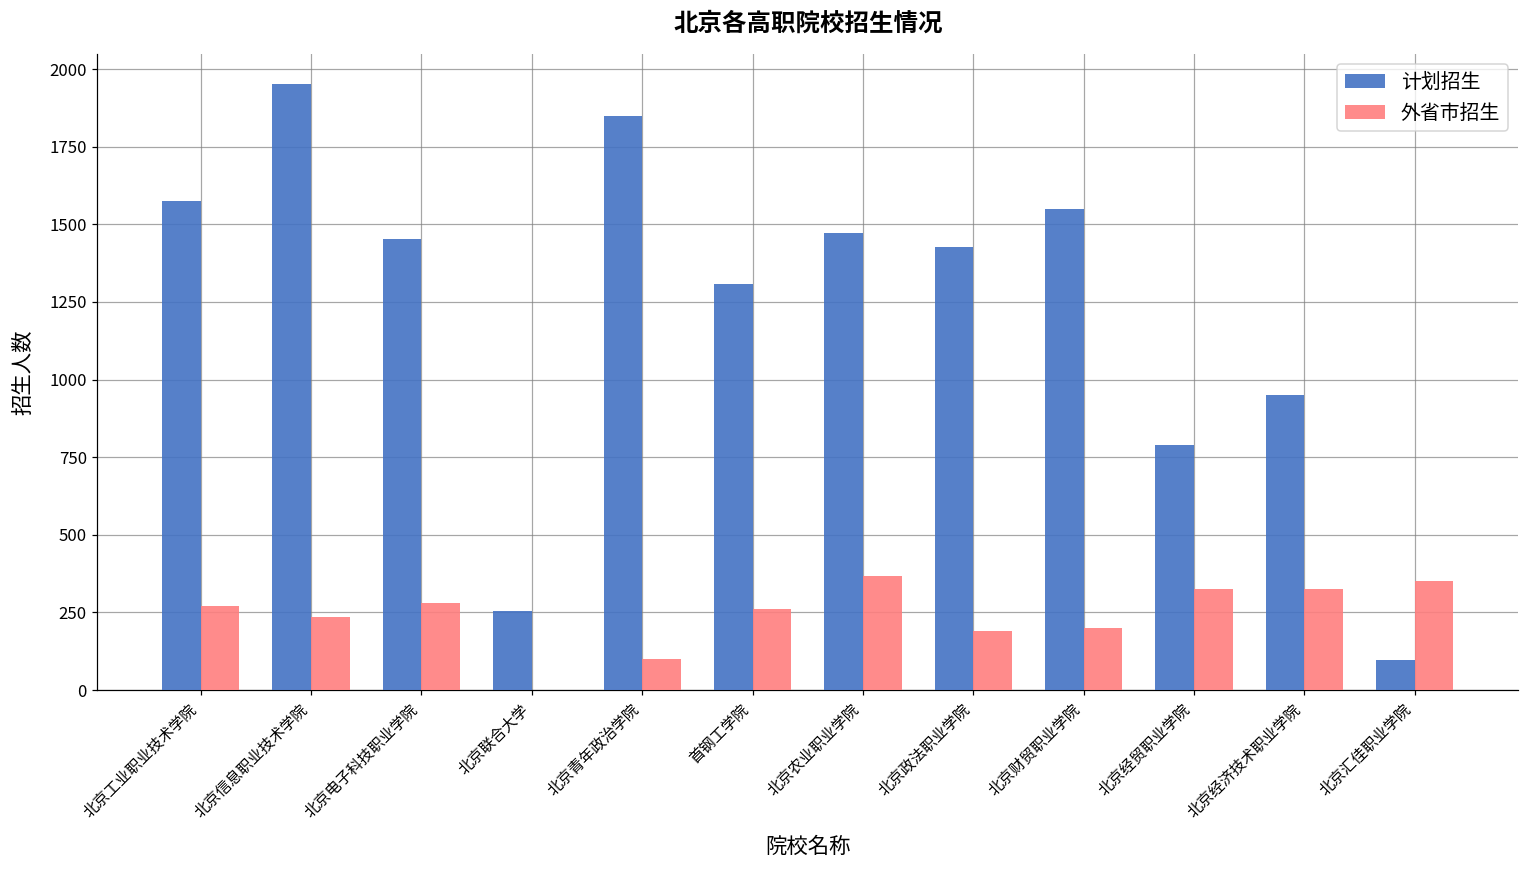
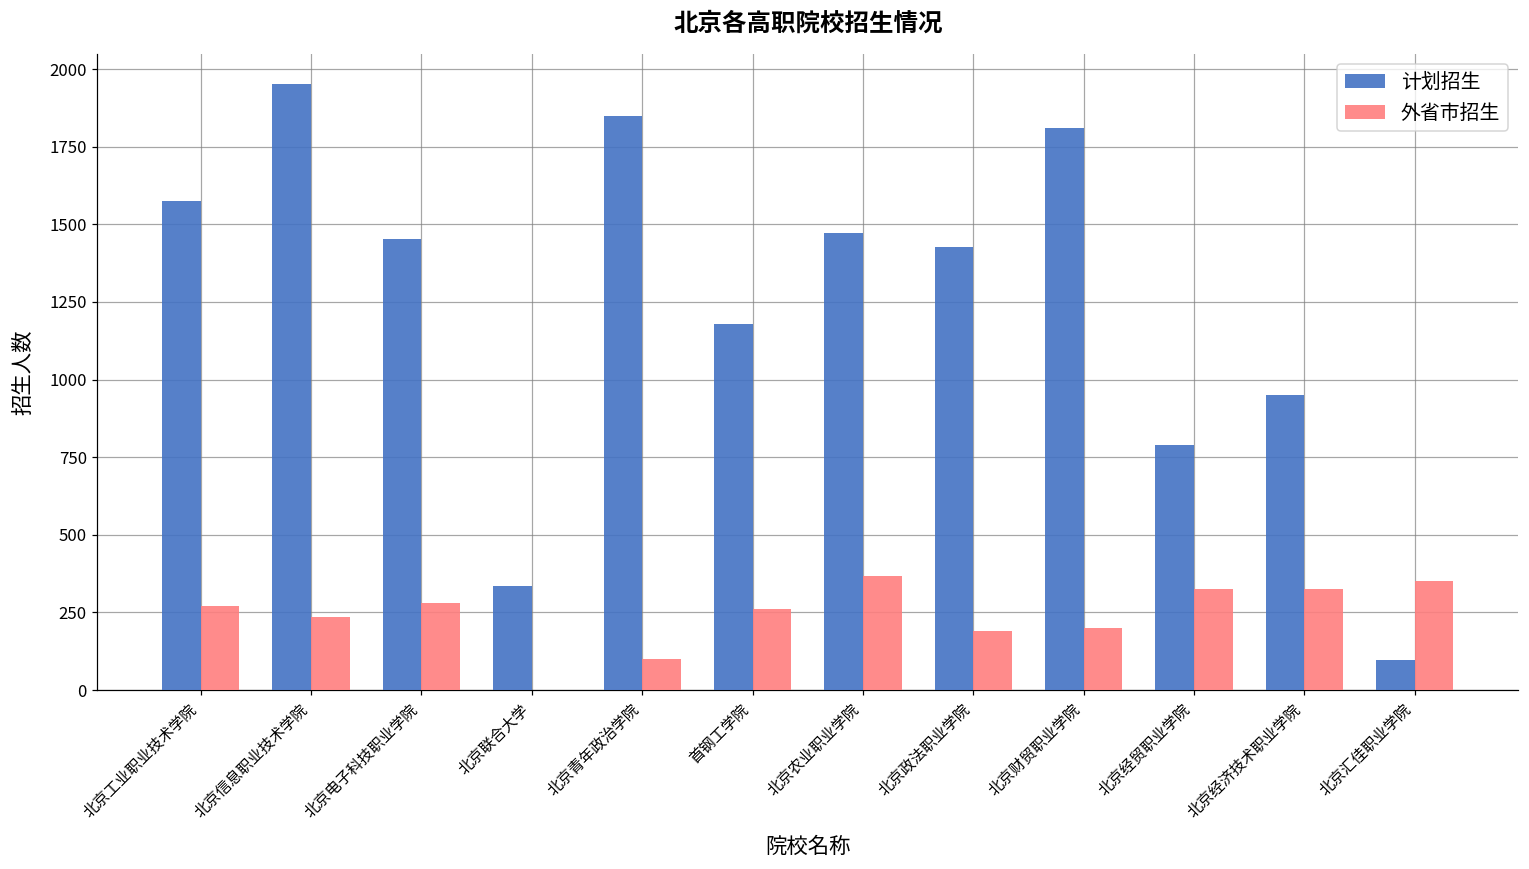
  {
    "计划招生": {
      "北京工业职业技术学院": 1580,
      "北京信息职业技术学院": 1950,
      "北京电子科技职业学院": 1450,
-     "北京联合大学": 250,
+     "北京联合大学": 340,
      "北京青年政治学院": 1850,
-     "首钢工学院": 1310,
+     "首钢工学院": 1180,
      "北京农业职业学院": 1470,
      "北京政法职业学院": 1430,
-     "北京财贸职业学院": 1550,
+     "北京财贸职业学院": 1810,
      "北京经贸职业学院": 790,
      "北京经济技术职业学院": 950,
      "北京汇佳职业学院": 100
    },
    "外省市招生": {
      "北京工业职业技术学院": 270,
      "北京信息职业技术学院": 240,
      "北京电子科技职业学院": 280,
      "北京联合大学": 0,
      "北京青年政治学院": 100,
      "首钢工学院": 260,
      "北京农业职业学院": 370,
      "北京政法职业学院": 190,
      "北京财贸职业学院": 200,
      "北京经贸职业学院": 330,
      "北京经济技术职业学院": 330,
      "北京汇佳职业学院": 350
    }
  }
